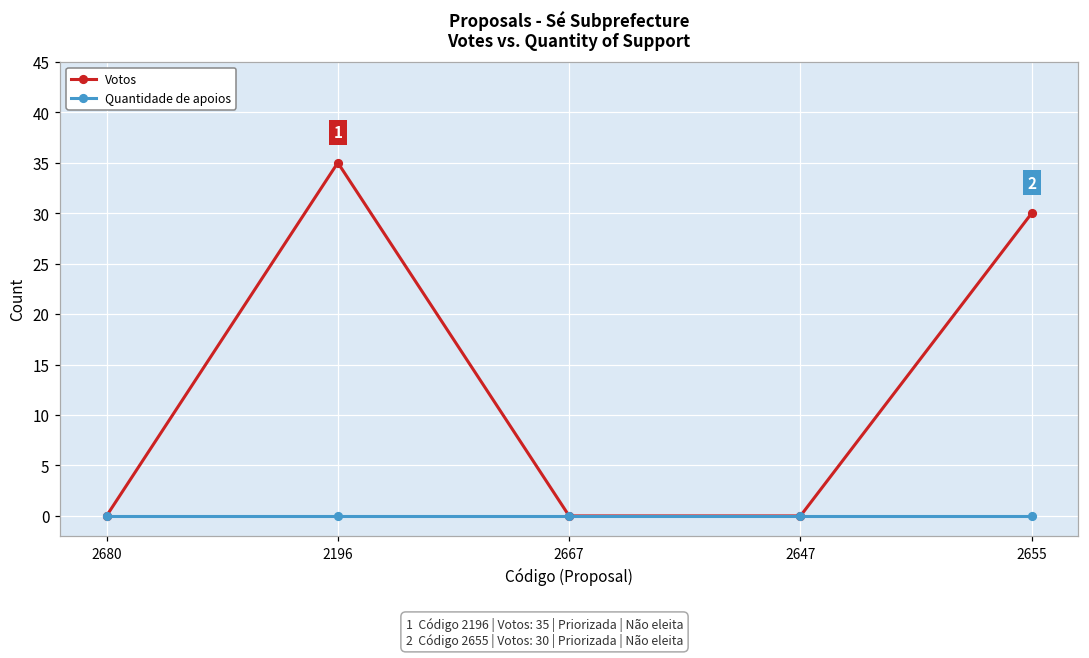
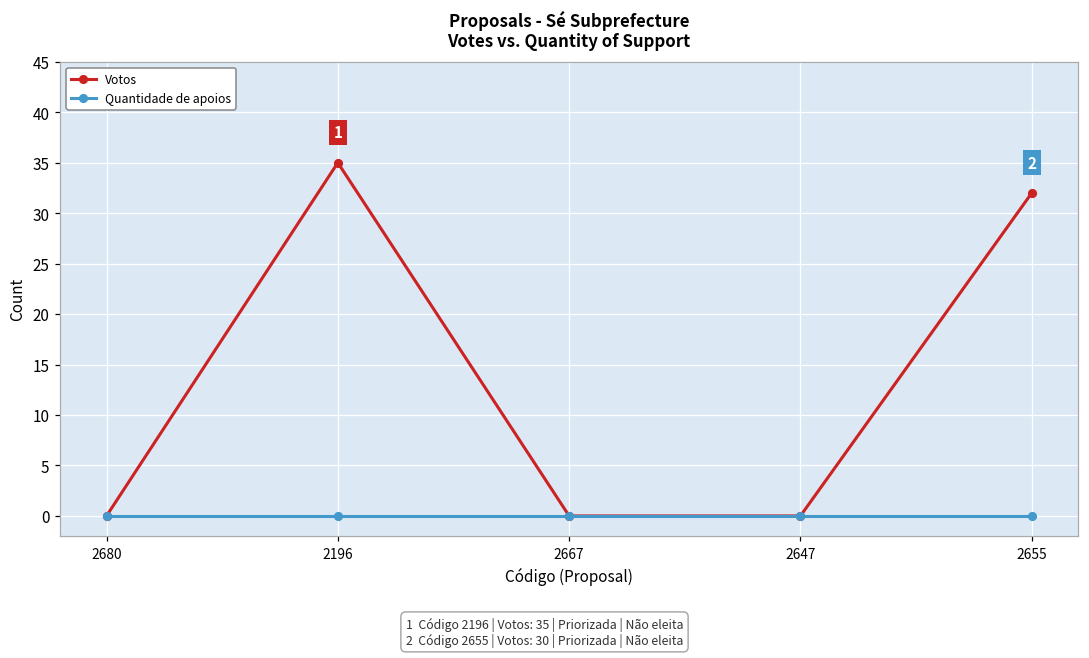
  {
    "Votos": {
-     "2655": 30
+     "2655": 32
    },
    "Quantidade de apoios": {
      "2196": 0,
      "2655": 0
    }
  }
